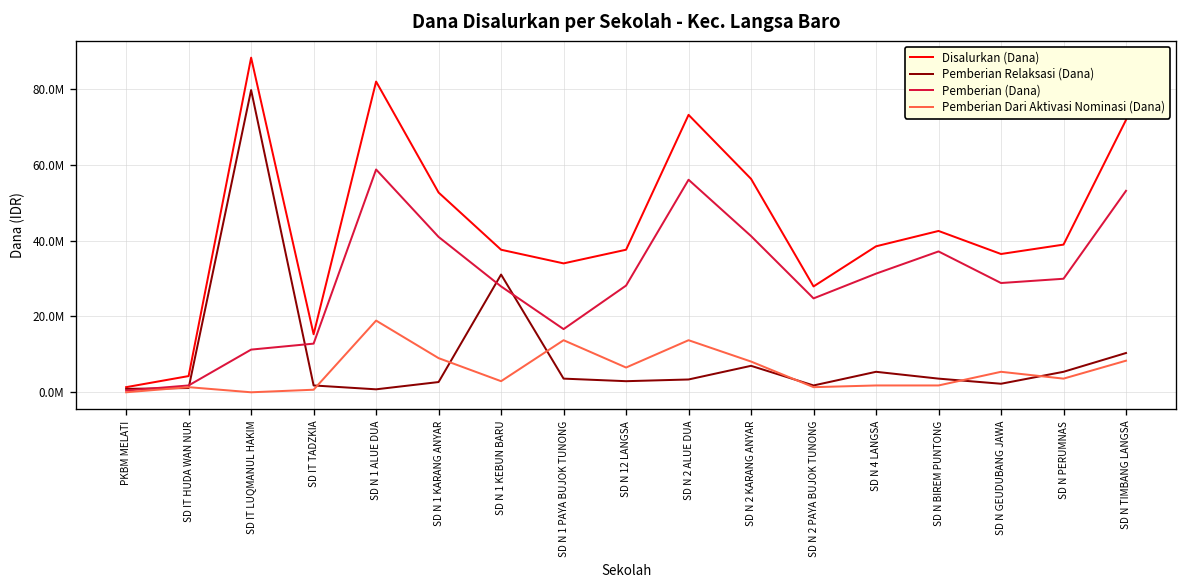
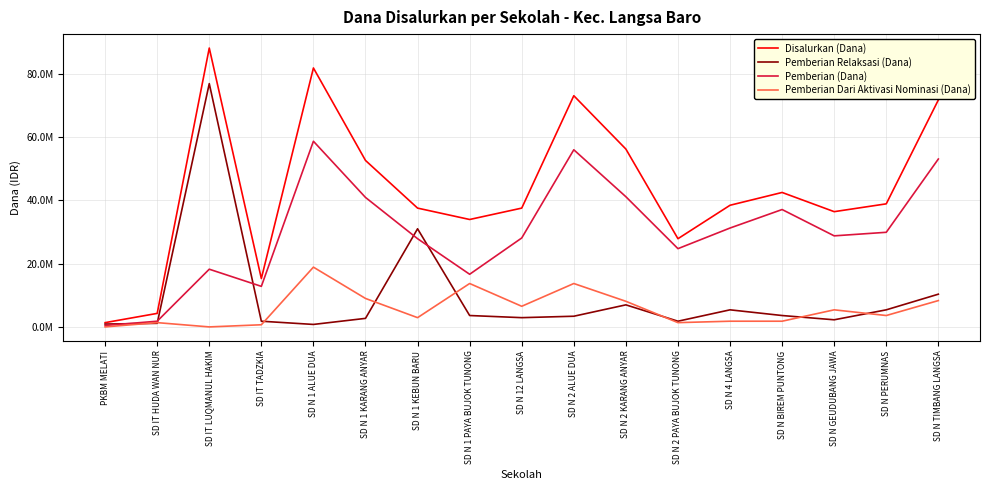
  {
    "Disalurkan (Dana)": {
      "SD IT HUDA WAN NUR": 4000000,
      "SD IT LUQMANUL HAKIM": 88000000,
      "SD IT TADZKIA": 15000000,
      "SD N 1 ALUE DUA": 82000000,
      "SD N 1 KARANG ANYAR": 53000000,
      "SD N 1 KEBUN BARU": 38000000,
      "SD N 1 PAYA BUJOK TUNONG": 34000000,
      "SD N 12 LANGSA": 38000000,
      "SD N 2 ALUE DUA": 73000000,
      "SD N 2 KARANG ANYAR": 56000000,
      "SD N 2 PAYA BUJOK TUNONG": 28000000,
      "SD N 4 LANGSA": 38000000,
      "SD N BIREM PUNTONG": 43000000,
      "SD N GEUDUBANG JAWA": 36000000,
      "SD N PERUMNAS": 39000000,
      "SD N TIMBANG LANGSA": 72000000
    },
    "Pemberian Relaksasi (Dana)": {
-     "SD IT LUQMANUL HAKIM": 80000000,
+     "SD IT LUQMANUL HAKIM": 77000000,
      "SD IT TADZKIA": 2000000,
      "SD N 1 ALUE DUA": 1000000,
      "SD N 1 KARANG ANYAR": 3000000,
      "SD N 1 KEBUN BARU": 31000000,
      "SD N 1 PAYA BUJOK TUNONG": 4000000,
      "SD N 12 LANGSA": 3000000,
      "SD N 2 ALUE DUA": 3000000,
      "SD N 2 KARANG ANYAR": 7000000,
      "SD N 4 LANGSA": 5000000,
      "SD N BIREM PUNTONG": 4000000,
      "SD N GEUDUBANG JAWA": 2000000,
      "SD N PERUMNAS": 5000000,
      "SD N TIMBANG LANGSA": 10000000
    },
    "Pemberian (Dana)": {
-     "SD IT LUQMANUL HAKIM": 11000000,
+     "SD IT LUQMANUL HAKIM": 18000000,
      "SD IT TADZKIA": 13000000,
      "SD N 1 ALUE DUA": 59000000,
      "SD N 1 KARANG ANYAR": 41000000,
      "SD N 1 KEBUN BARU": 28000000,
      "SD N 1 PAYA BUJOK TUNONG": 17000000,
      "SD N 12 LANGSA": 28000000,
      "SD N 2 ALUE DUA": 56000000,
      "SD N 2 KARANG ANYAR": 41000000,
      "SD N 2 PAYA BUJOK TUNONG": 25000000,
      "SD N 4 LANGSA": 31000000,
      "SD N BIREM PUNTONG": 37000000,
      "SD N GEUDUBANG JAWA": 29000000,
      "SD N PERUMNAS": 30000000,
      "SD N TIMBANG LANGSA": 53000000
    },
    "Pemberian Dari Aktivasi Nominasi (Dana)": {
      "SD IT LUQMANUL HAKIM": 0,
      "SD IT TADZKIA": 1000000,
      "SD N 1 ALUE DUA": 19000000,
      "SD N 1 KARANG ANYAR": 9000000,
      "SD N 1 KEBUN BARU": 3000000,
      "SD N 1 PAYA BUJOK TUNONG": 14000000,
      "SD N 12 LANGSA": 7000000,
      "SD N 2 ALUE DUA": 14000000,
      "SD N 2 KARANG ANYAR": 8000000,
      "SD N 4 LANGSA": 2000000,
      "SD N BIREM PUNTONG": 2000000,
      "SD N GEUDUBANG JAWA": 5000000,
      "SD N PERUMNAS": 4000000,
      "SD N TIMBANG LANGSA": 8000000
    }
  }
